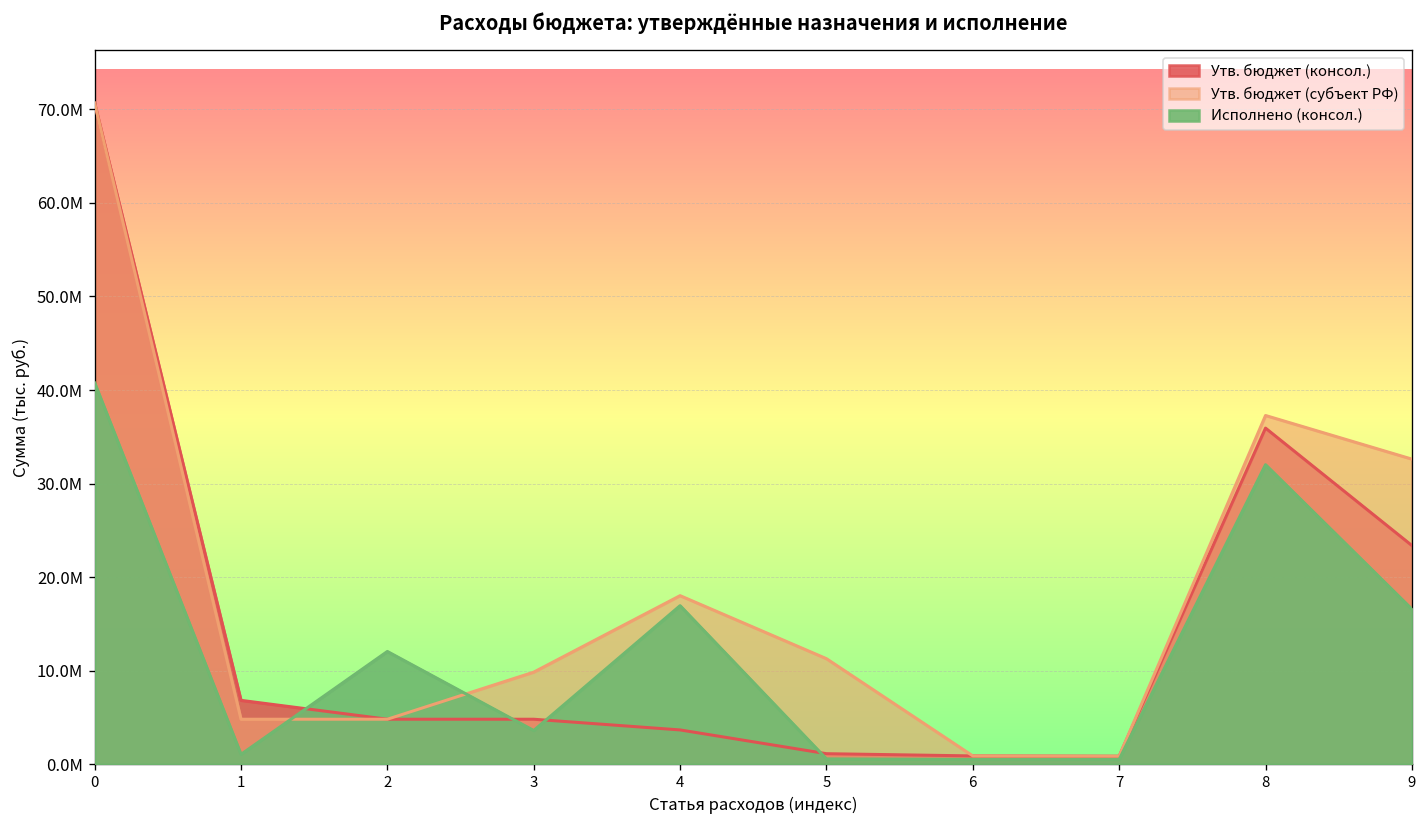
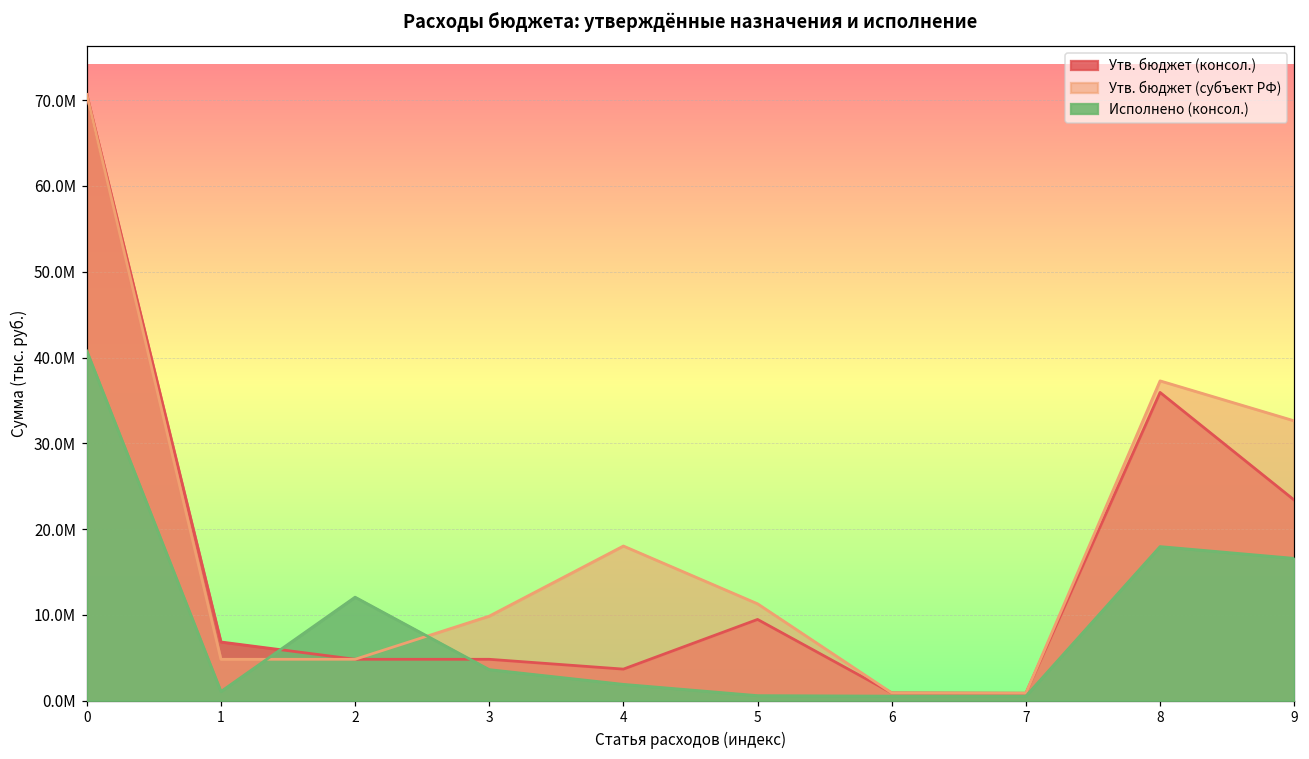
  {
    "Утв. бюджет (консол.)": {
      "1": 7000000,
      "3": 5000000,
      "4": 4000000,
-     "5": 1000000,
+     "5": 9000000,
      "8": 36000000,
      "9": 23000000
    },
    "Утв. бюджет (субъект РФ)": {
      "1": 5000000,
      "3": 10000000,
      "4": 18000000,
      "5": 11000000,
      "8": 37000000,
      "9": 33000000
    },
    "Исполнено (консол.)": {
      "0": 41000000,
      "1": 1000000,
      "2": 12000000,
      "3": 4000000,
-     "4": 17000000,
+     "4": 2000000,
      "5": 1000000,
      "6": 1000000,
      "7": 1000000,
-     "8": 32000000,
+     "8": 18000000,
      "9": 17000000
    }
  }
